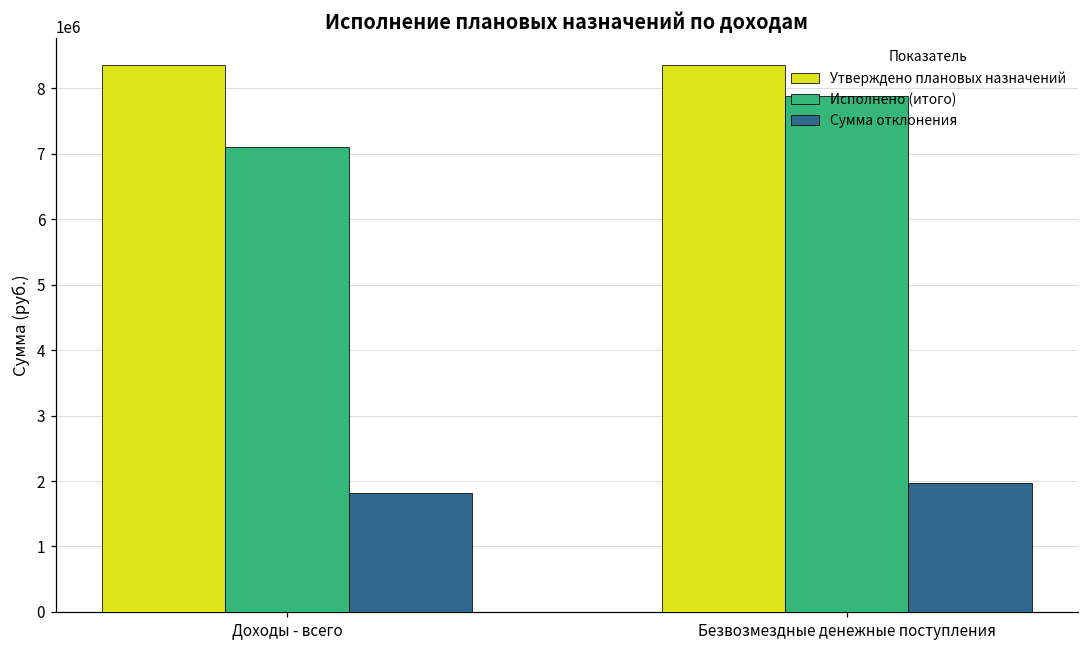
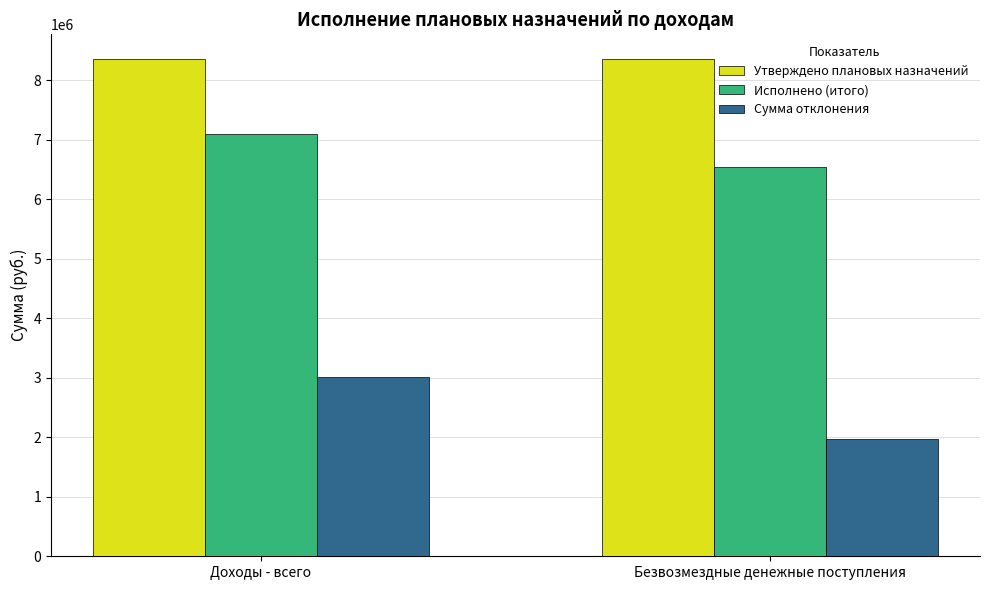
  {
    "Утверждено плановых назначений": {
      "Доходы - всего": 8400000,
      "Безвозмездные денежные поступления": 8400000
    },
    "Исполнено (итого)": {
      "Доходы - всего": 7100000,
-     "Безвозмездные денежные поступления": 7900000
+     "Безвозмездные денежные поступления": 6500000
    },
    "Сумма отклонения": {
-     "Доходы - всего": 1800000,
+     "Доходы - всего": 3000000,
      "Безвозмездные денежные поступления": 2000000
    }
  }
